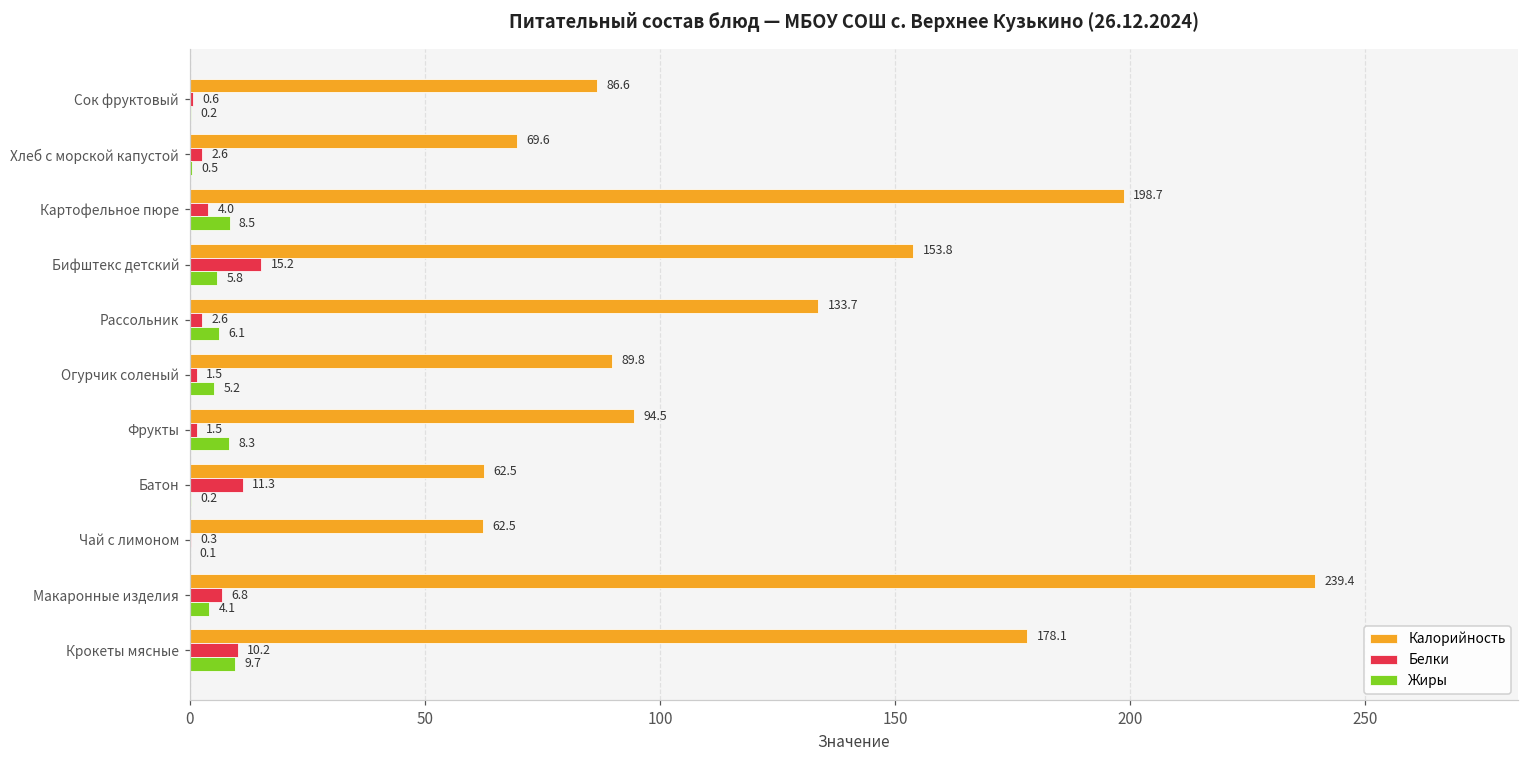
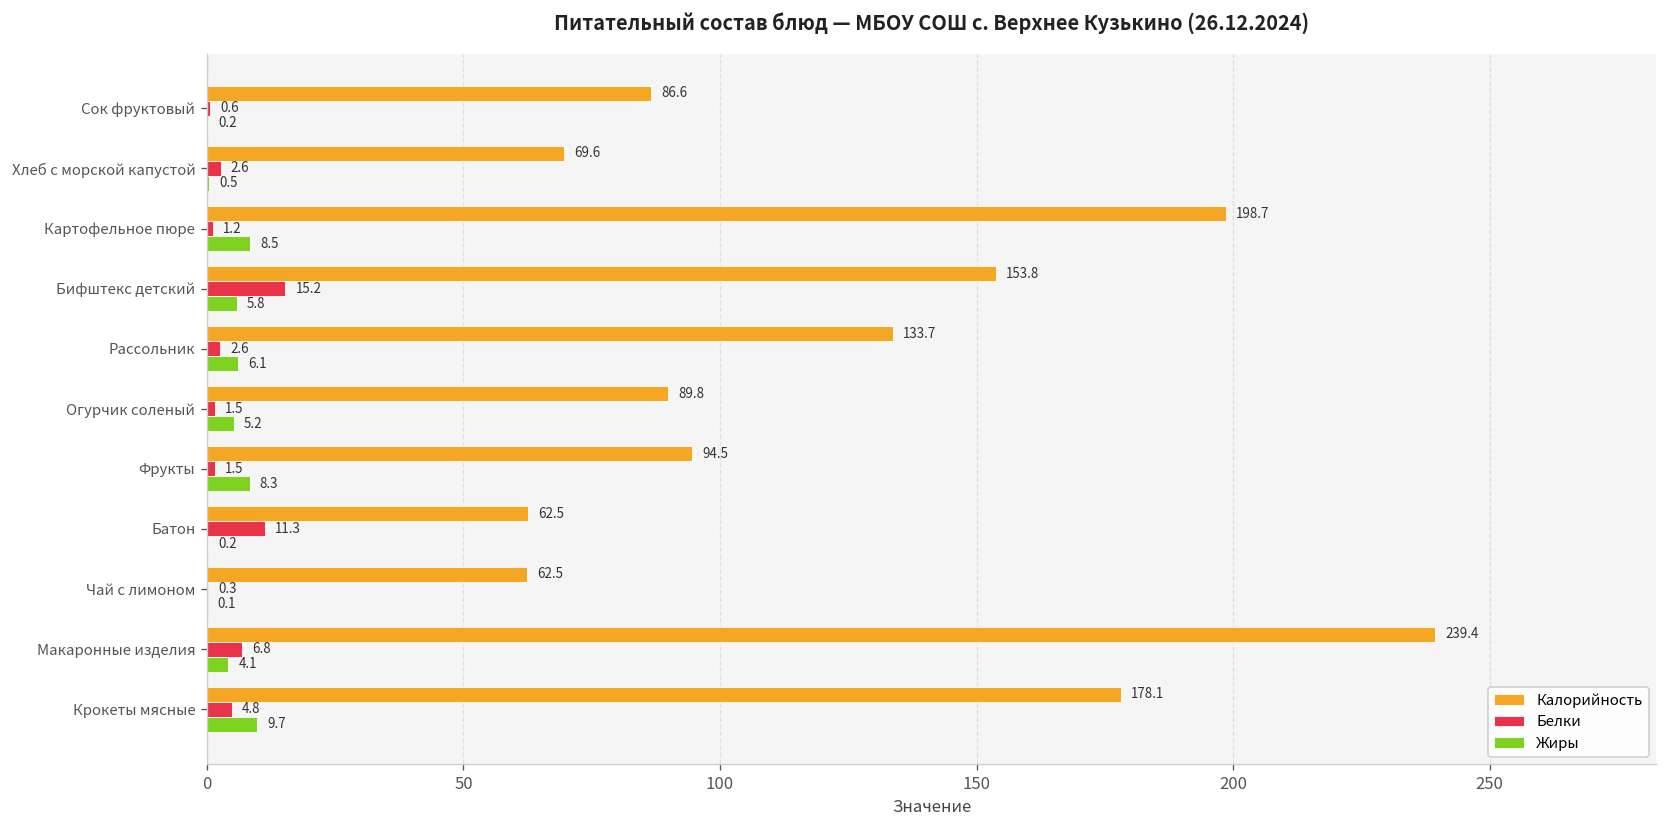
  {
    "Калорийность": {
      "Сок фруктовый": 86.6,
      "Хлеб с морской капустой": 69.6,
      "Картофельное пюре": 198.7,
      "Бифштекс детский": 153.8,
      "Рассольник": 133.7,
      "Огурчик соленый": 89.8,
      "Фрукты": 94.5,
      "Батон": 62.5,
      "Чай с лимоном": 62.5,
      "Макаронные изделия": 239.4,
      "Крокеты мясные": 178.1
    },
    "Белки": {
      "Сок фруктовый": 0.6,
      "Хлеб с морской капустой": 2.6,
-     "Картофельное пюре": 4.0,
+     "Картофельное пюре": 1.2,
      "Бифштекс детский": 15.2,
      "Рассольник": 2.6,
      "Огурчик соленый": 1.5,
      "Фрукты": 1.5,
      "Батон": 11.3,
      "Чай с лимоном": 0.3,
      "Макаронные изделия": 6.8,
-     "Крокеты мясные": 10.2
+     "Крокеты мясные": 4.8
    },
    "Жиры": {
      "Сок фруктовый": 0.2,
      "Хлеб с морской капустой": 0.5,
      "Картофельное пюре": 8.5,
      "Бифштекс детский": 5.8,
      "Рассольник": 6.1,
      "Огурчик соленый": 5.2,
      "Фрукты": 8.3,
      "Батон": 0.2,
      "Чай с лимоном": 0.1,
      "Макаронные изделия": 4.1,
      "Крокеты мясные": 9.7
    }
  }
